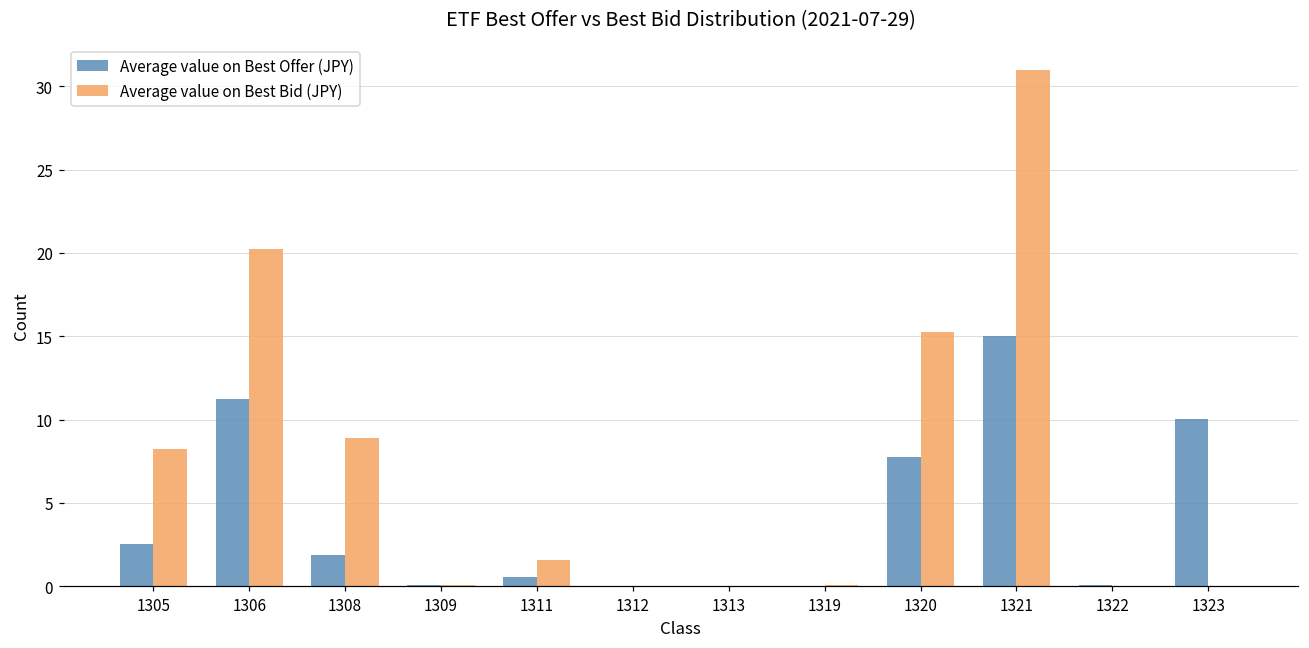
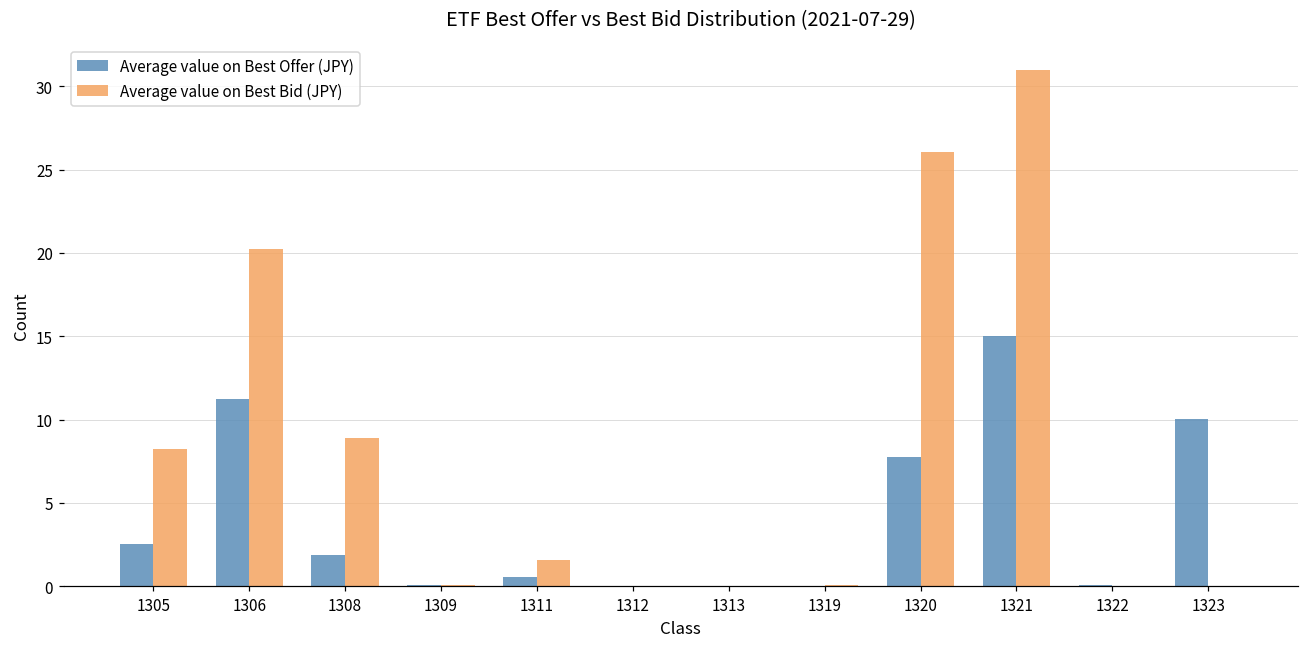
  {
    "Average value on Best Offer (JPY)": {
      "1305": 2.5,
      "1306": 11.2,
      "1308": 1.9,
      "1311": 0.5,
      "1320": 7.7,
      "1321": 15.0,
      "1323": 10.1
    },
    "Average value on Best Bid (JPY)": {
      "1305": 8.2,
      "1306": 20.2,
      "1308": 8.9,
      "1311": 1.6,
-     "1320": 15.3,
+     "1320": 26.1,
      "1321": 31.0
    }
  }
